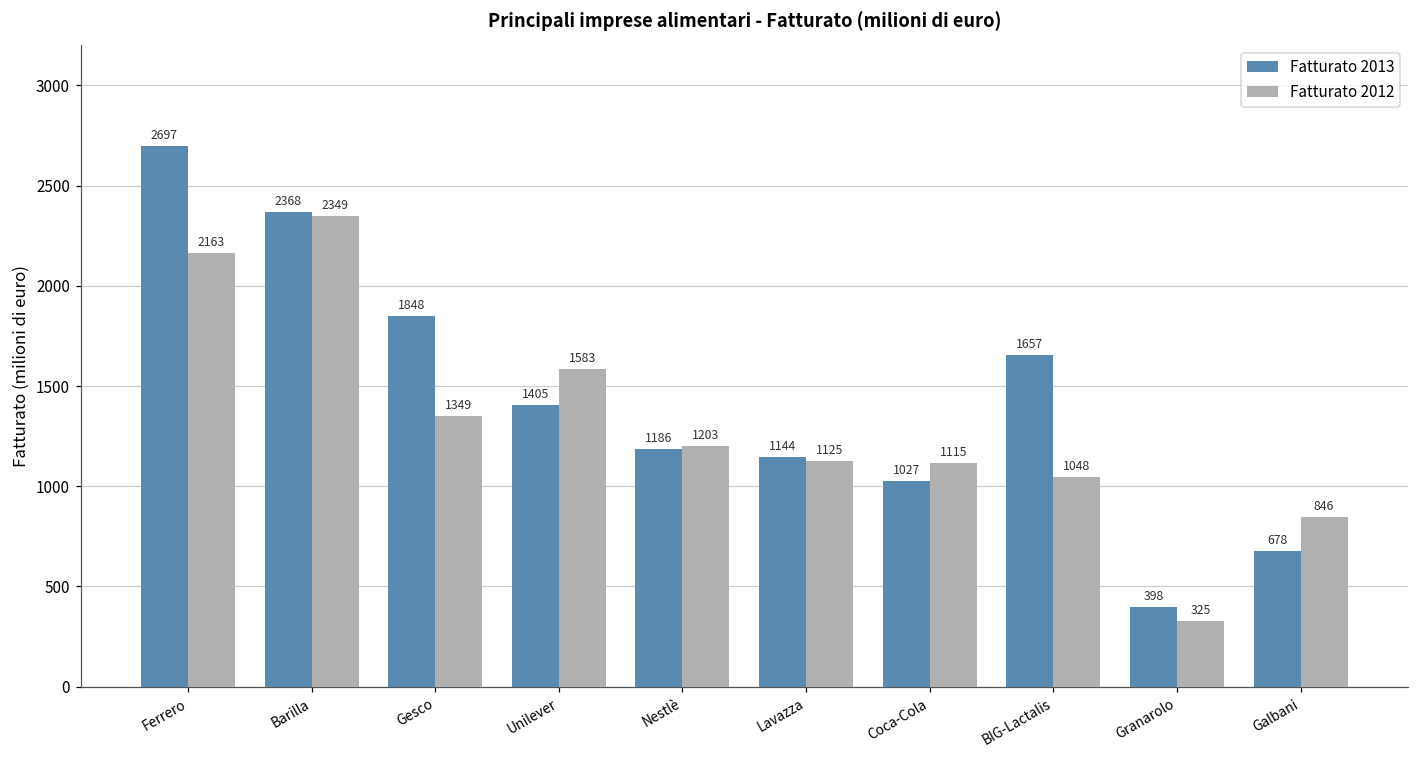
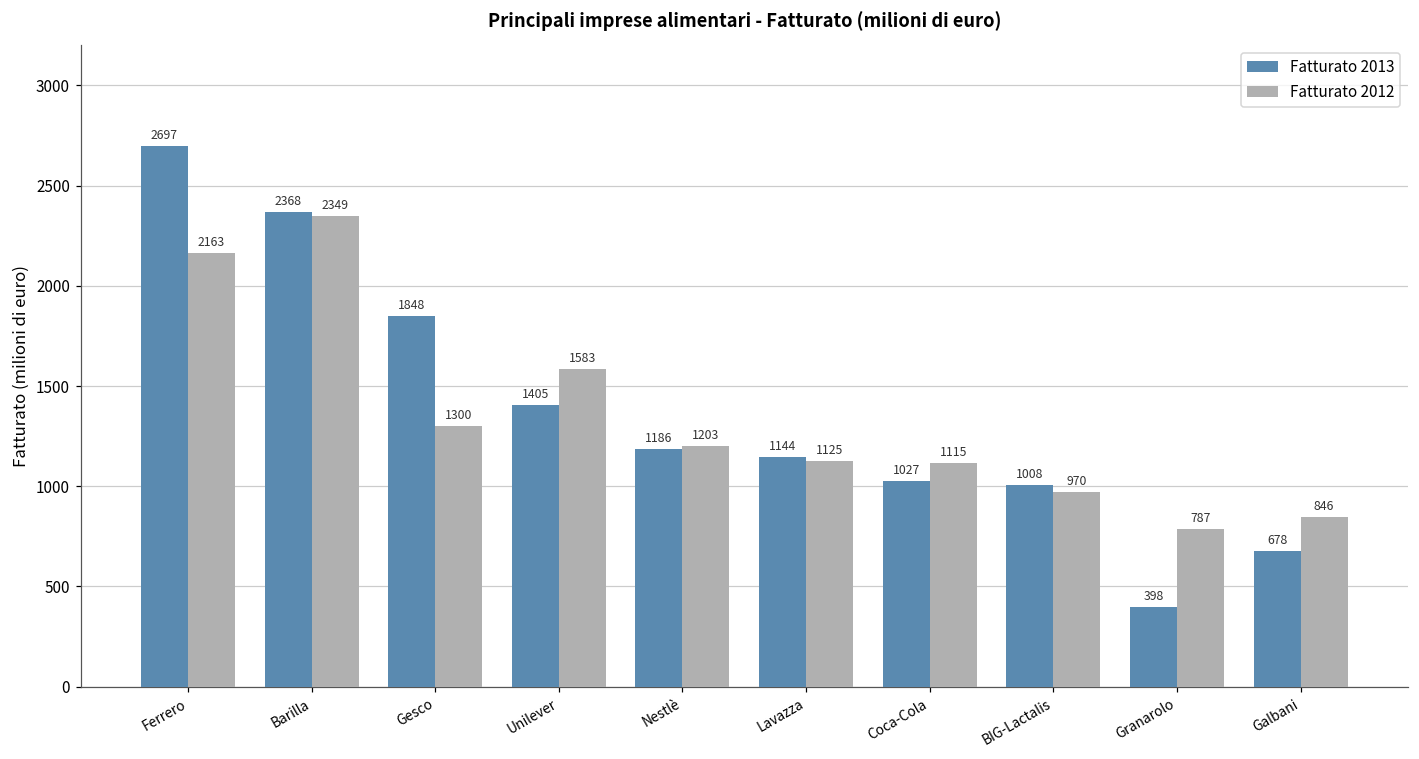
  {
    "Fatturato 2013": {
      "Ferrero": 2697,
      "Barilla": 2368,
      "Gesco": 1848,
      "Unilever": 1405,
      "Nestlè": 1186,
      "Lavazza": 1144,
      "Coca-Cola": 1027,
-     "BIG-Lactalis": 1657,
+     "BIG-Lactalis": 1008,
      "Granarolo": 398,
      "Galbani": 678
    },
    "Fatturato 2012": {
      "Ferrero": 2163,
      "Barilla": 2349,
-     "Gesco": 1349,
+     "Gesco": 1300,
      "Unilever": 1583,
      "Nestlè": 1203,
      "Lavazza": 1125,
      "Coca-Cola": 1115,
-     "BIG-Lactalis": 1048,
-     "Granarolo": 325,
+     "BIG-Lactalis": 970,
+     "Granarolo": 787,
      "Galbani": 846
    }
  }
